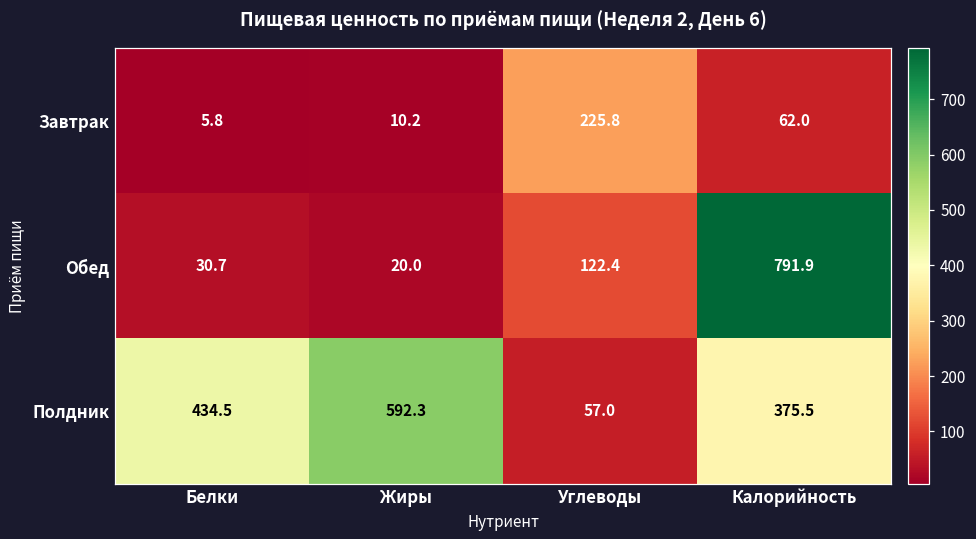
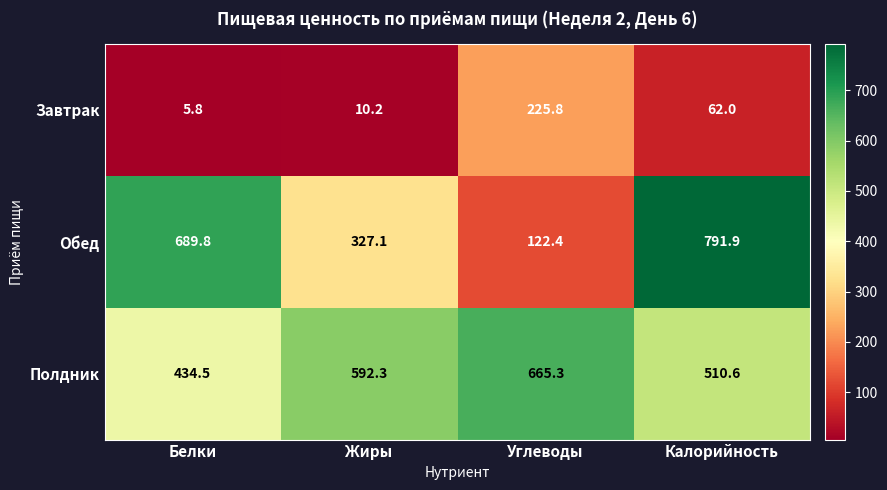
  {
    "Завтрак": {
      "Белки": 5.8,
      "Жиры": 10.2,
      "Углеводы": 225.8,
      "Калорийность": 62.0
    },
    "Обед": {
-     "Белки": 30.7,
-     "Жиры": 20.0,
+     "Белки": 689.8,
+     "Жиры": 327.1,
      "Углеводы": 122.4,
      "Калорийность": 791.9
    },
    "Полдник": {
      "Белки": 434.5,
      "Жиры": 592.3,
-     "Углеводы": 57.0,
-     "Калорийность": 375.5
+     "Углеводы": 665.3,
+     "Калорийность": 510.6
    }
  }
